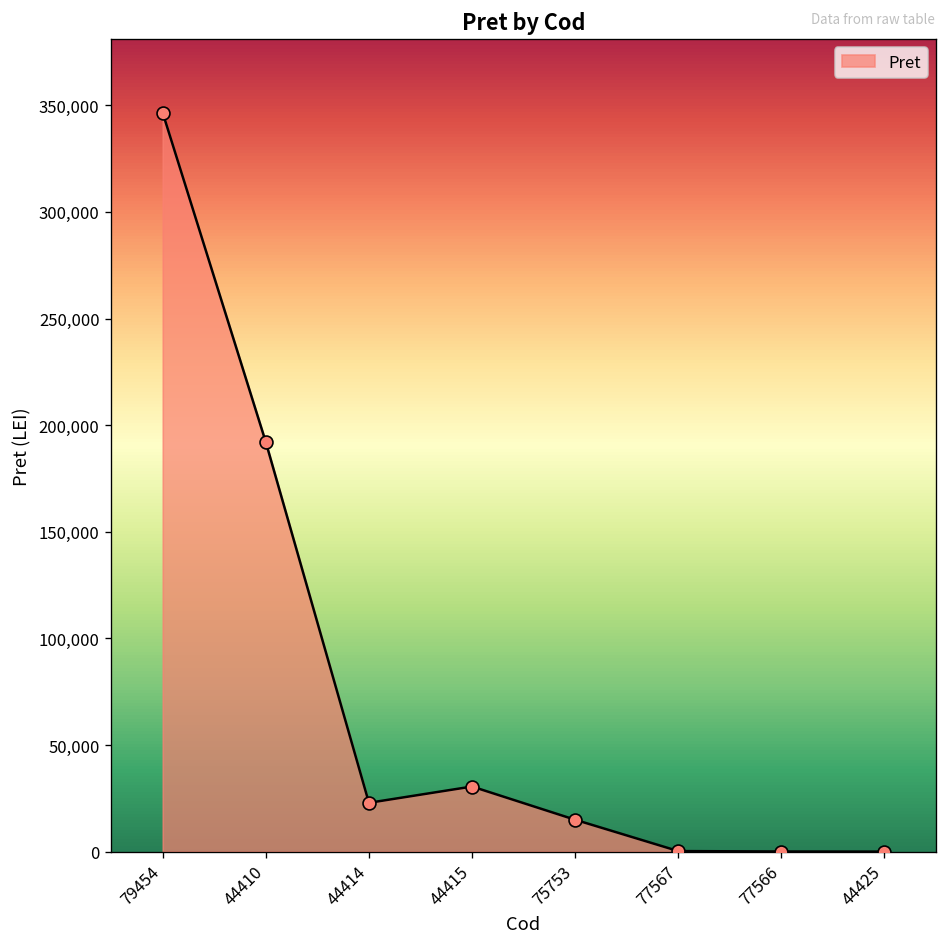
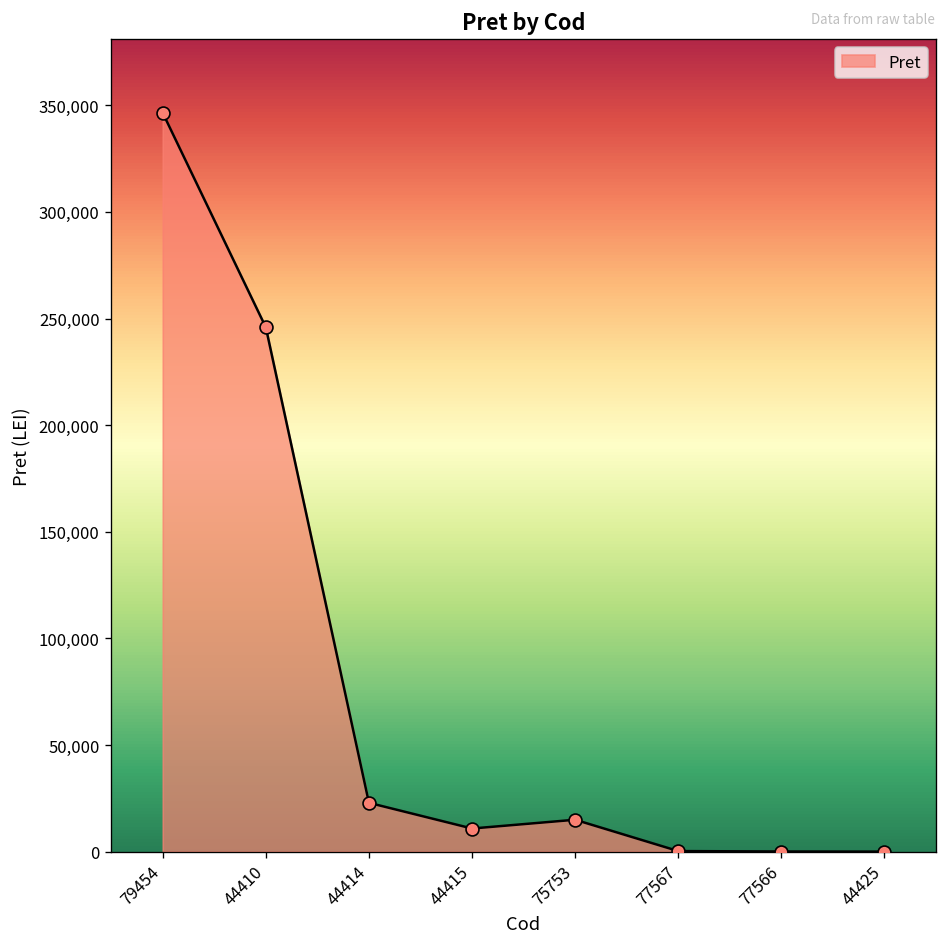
  {
    "79454": "346,000",
-   "44410": "192,000",
+   "44410": "246,000",
    "44414": "23,000",
-   "44415": "31,000",
+   "44415": "11,000",
    "75753": "15,000",
    "77567": "0",
    "77566": "0",
    "44425": "0"
  }
